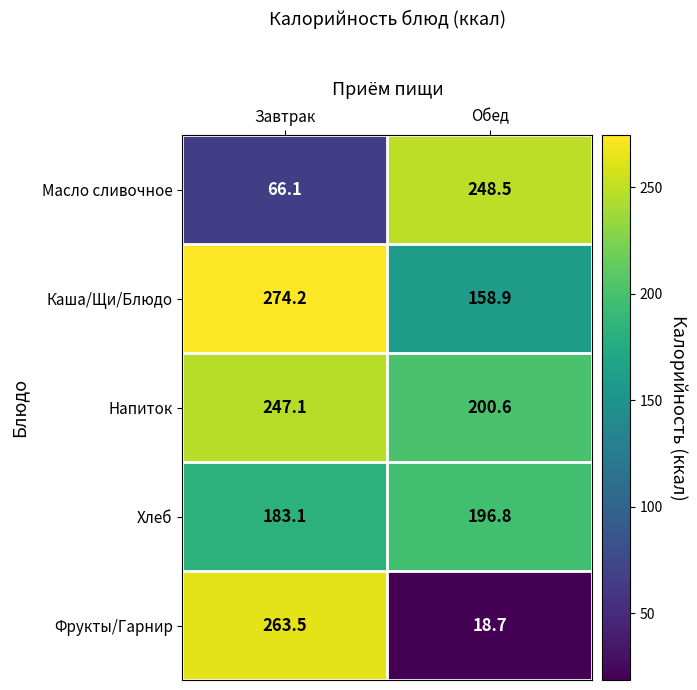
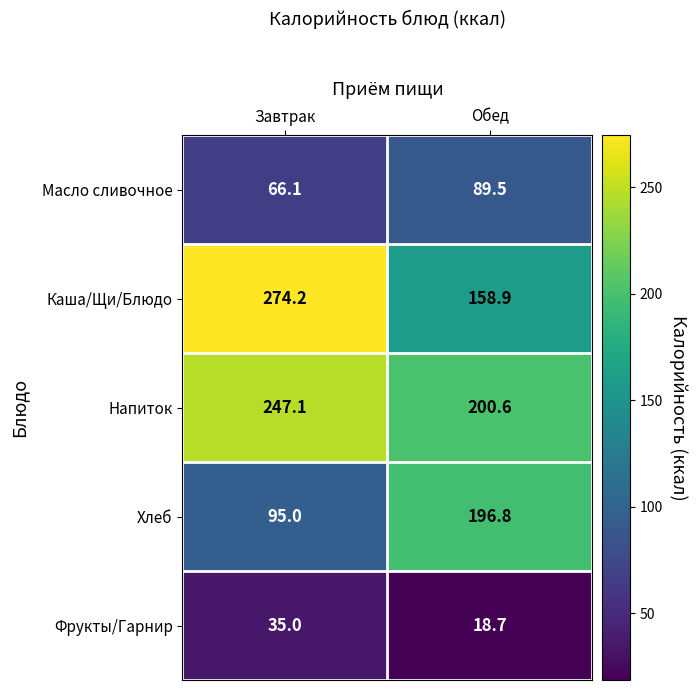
  {
    "Масло сливочное": {
      "Завтрак": 66.1,
-     "Обед": 248.5
+     "Обед": 89.5
    },
    "Каша/Щи/Блюдо": {
      "Завтрак": 274.2,
      "Обед": 158.9
    },
    "Напиток": {
      "Завтрак": 247.1,
      "Обед": 200.6
    },
    "Хлеб": {
-     "Завтрак": 183.1,
+     "Завтрак": 95.0,
      "Обед": 196.8
    },
    "Фрукты/Гарнир": {
-     "Завтрак": 263.5,
+     "Завтрак": 35.0,
      "Обед": 18.7
    }
  }
